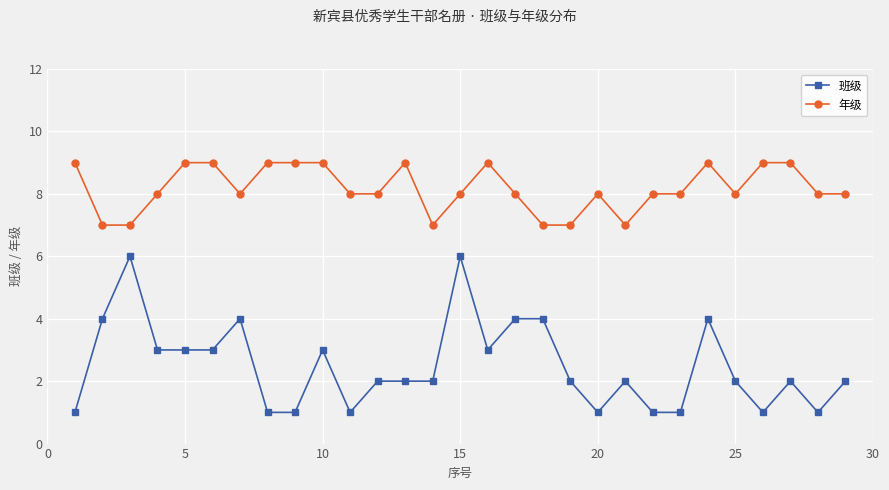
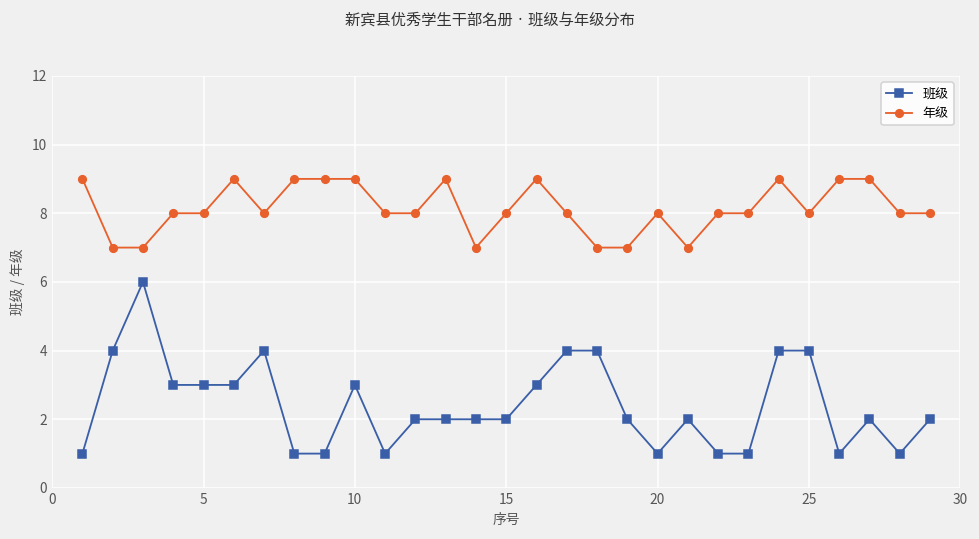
  {
    "班级": {
      "5": 3,
      "10": 3,
-     "15": 6,
+     "15": 2,
      "20": 1,
-     "25": 2
+     "25": 4
    },
    "年级": {
-     "5": 9,
+     "5": 8,
      "10": 9,
      "15": 8,
      "20": 8,
      "25": 8
    }
  }
